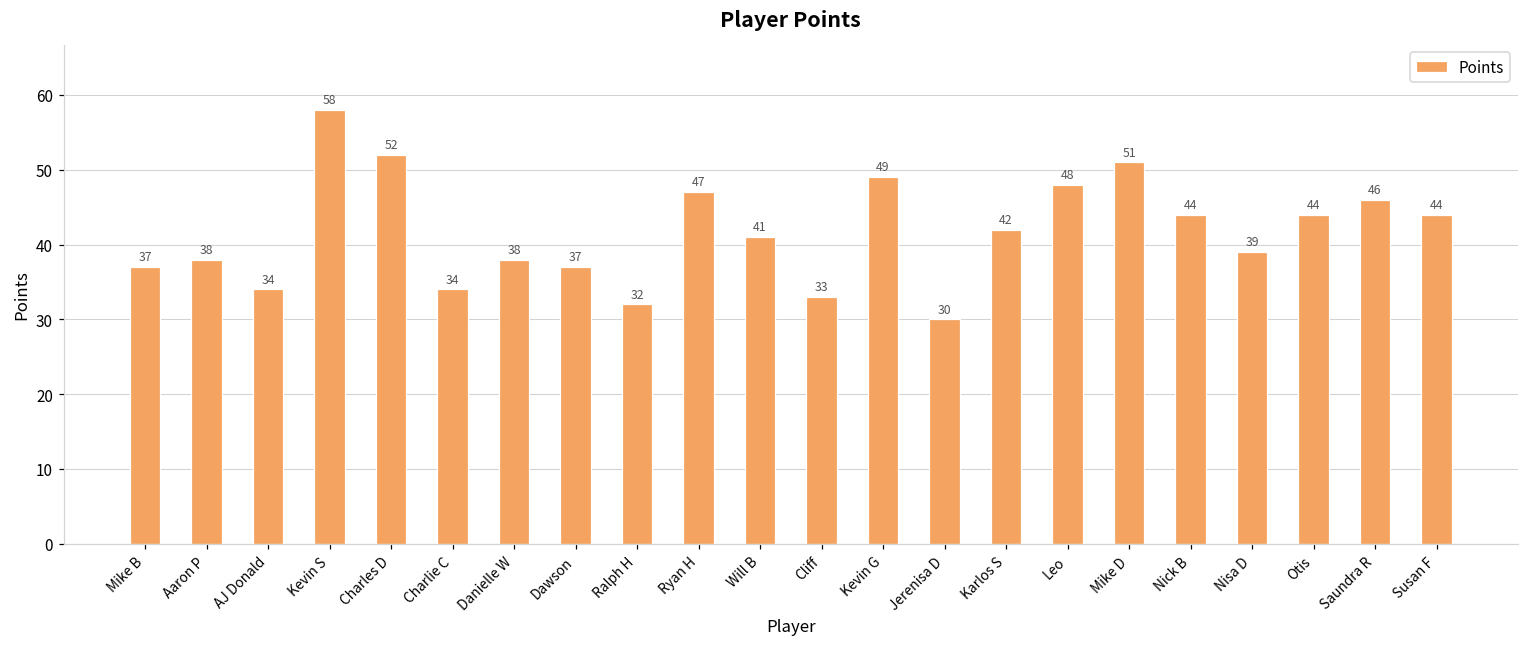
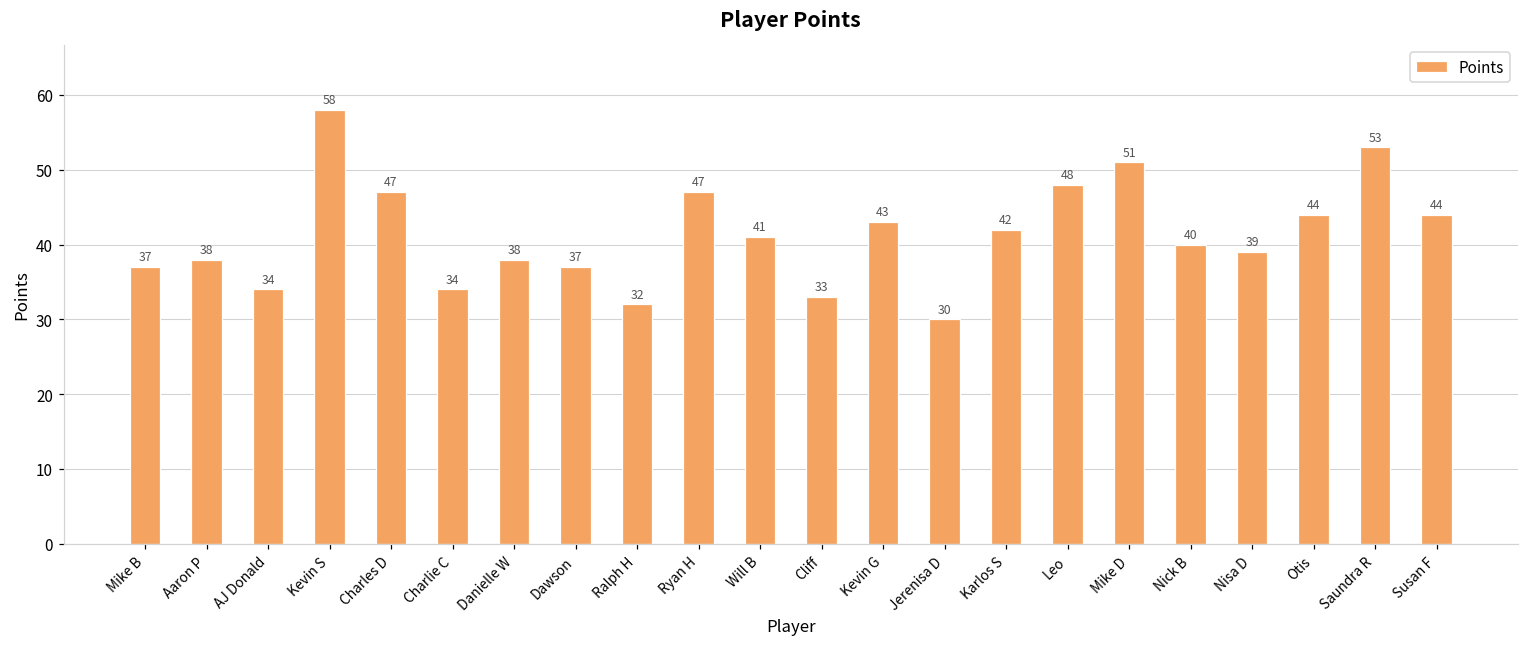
  {
    "Mike B": 37,
    "Aaron P": 38,
    "AJ Donald": 34,
    "Kevin S": 58,
-   "Charles D": 52,
+   "Charles D": 47,
    "Charlie C": 34,
    "Danielle W": 38,
    "Dawson": 37,
    "Ralph H": 32,
    "Ryan H": 47,
    "Will B": 41,
    "Cliff": 33,
-   "Kevin G": 49,
+   "Kevin G": 43,
    "Jerenisa D": 30,
    "Karlos S": 42,
    "Leo": 48,
    "Mike D": 51,
-   "Nick B": 44,
+   "Nick B": 40,
    "Nisa D": 39,
    "Otis": 44,
-   "Saundra R": 46,
+   "Saundra R": 53,
    "Susan F": 44
  }
